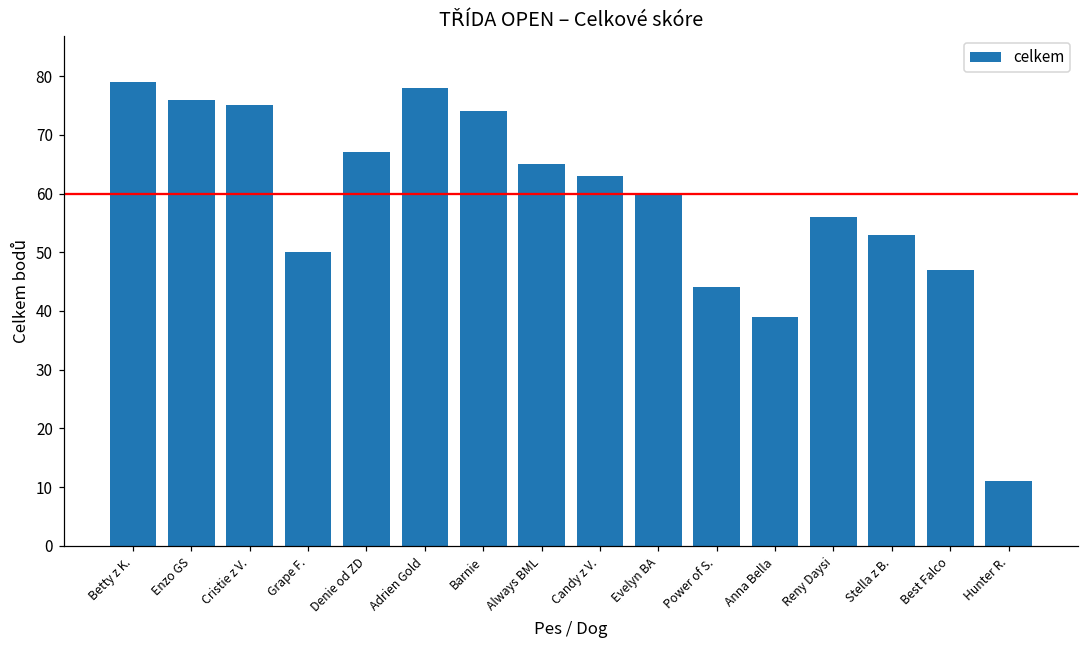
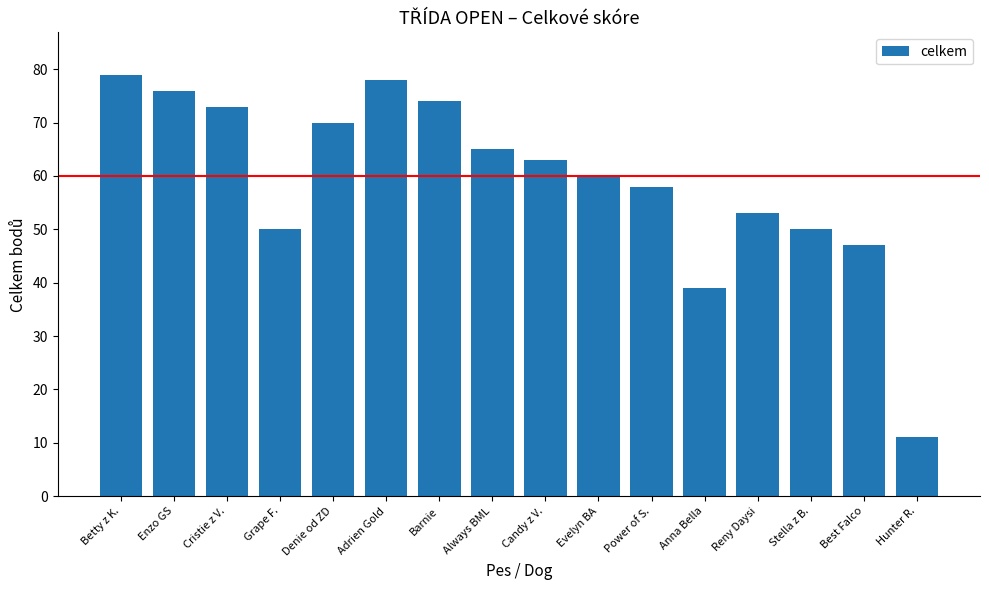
  {
    "Betty z K.": 79,
    "Enzo GS": 76,
-   "Cristie z V.": 75,
+   "Cristie z V.": 73,
    "Grape F.": 50,
-   "Denie od ZD": 67,
+   "Denie od ZD": 70,
    "Adrien Gold": 78,
    "Barnie": 74,
    "Always BML": 65,
    "Candy z V.": 63,
    "Evelyn BA": 60,
-   "Power of S.": 44,
+   "Power of S.": 58,
    "Anna Bella": 39,
-   "Reny Daysi": 56,
-   "Stella z B.": 53,
+   "Reny Daysi": 53,
+   "Stella z B.": 50,
    "Best Falco": 47,
    "Hunter R.": 11
  }
